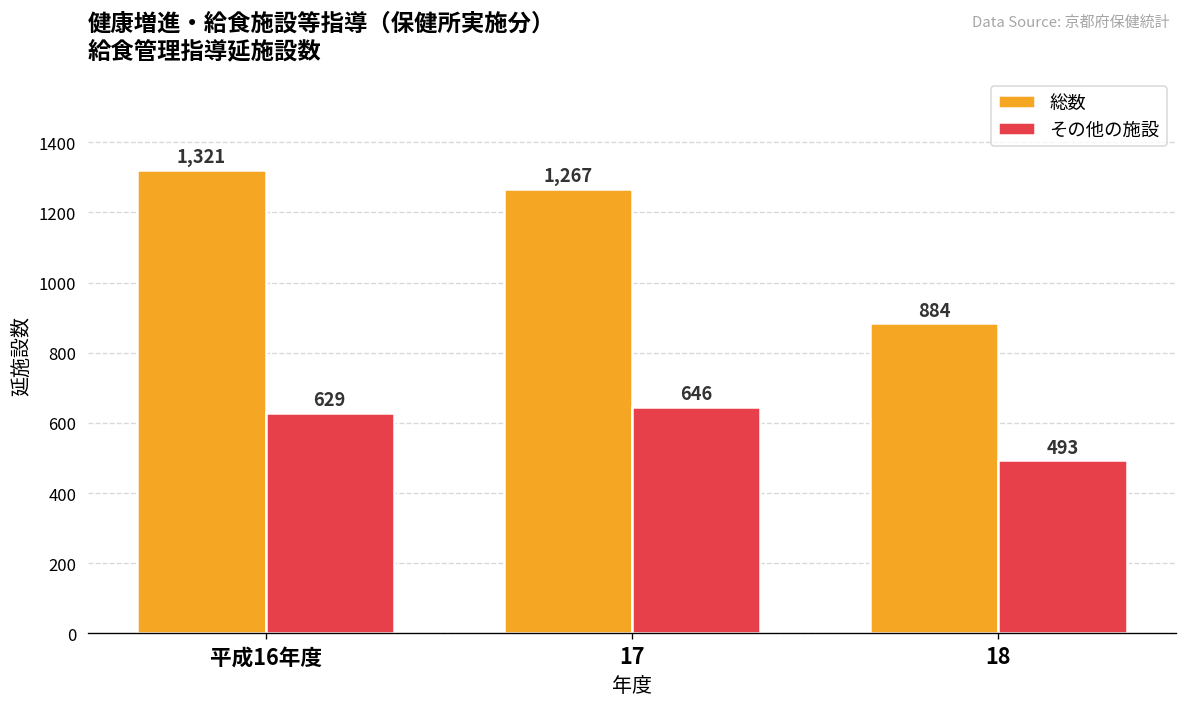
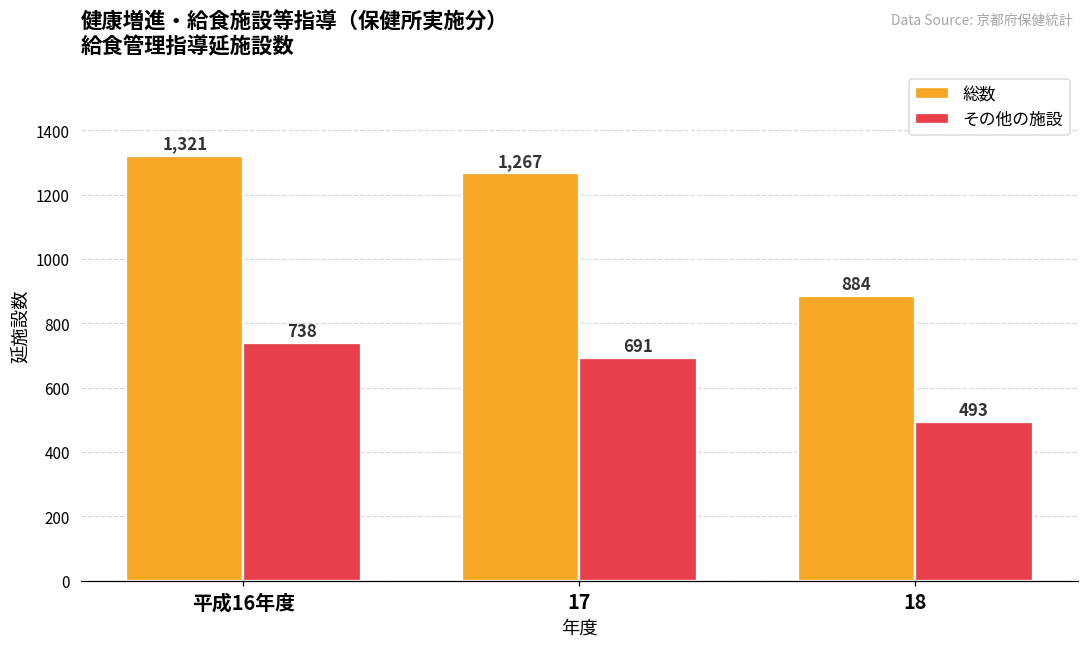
  {
    "総数": {
      "平成16年度": "1,321",
      "17": "1,267",
      "18": "884"
    },
    "その他の施設": {
-     "平成16年度": "629",
-     "17": "646",
+     "平成16年度": "738",
+     "17": "691",
      "18": "493"
    }
  }
